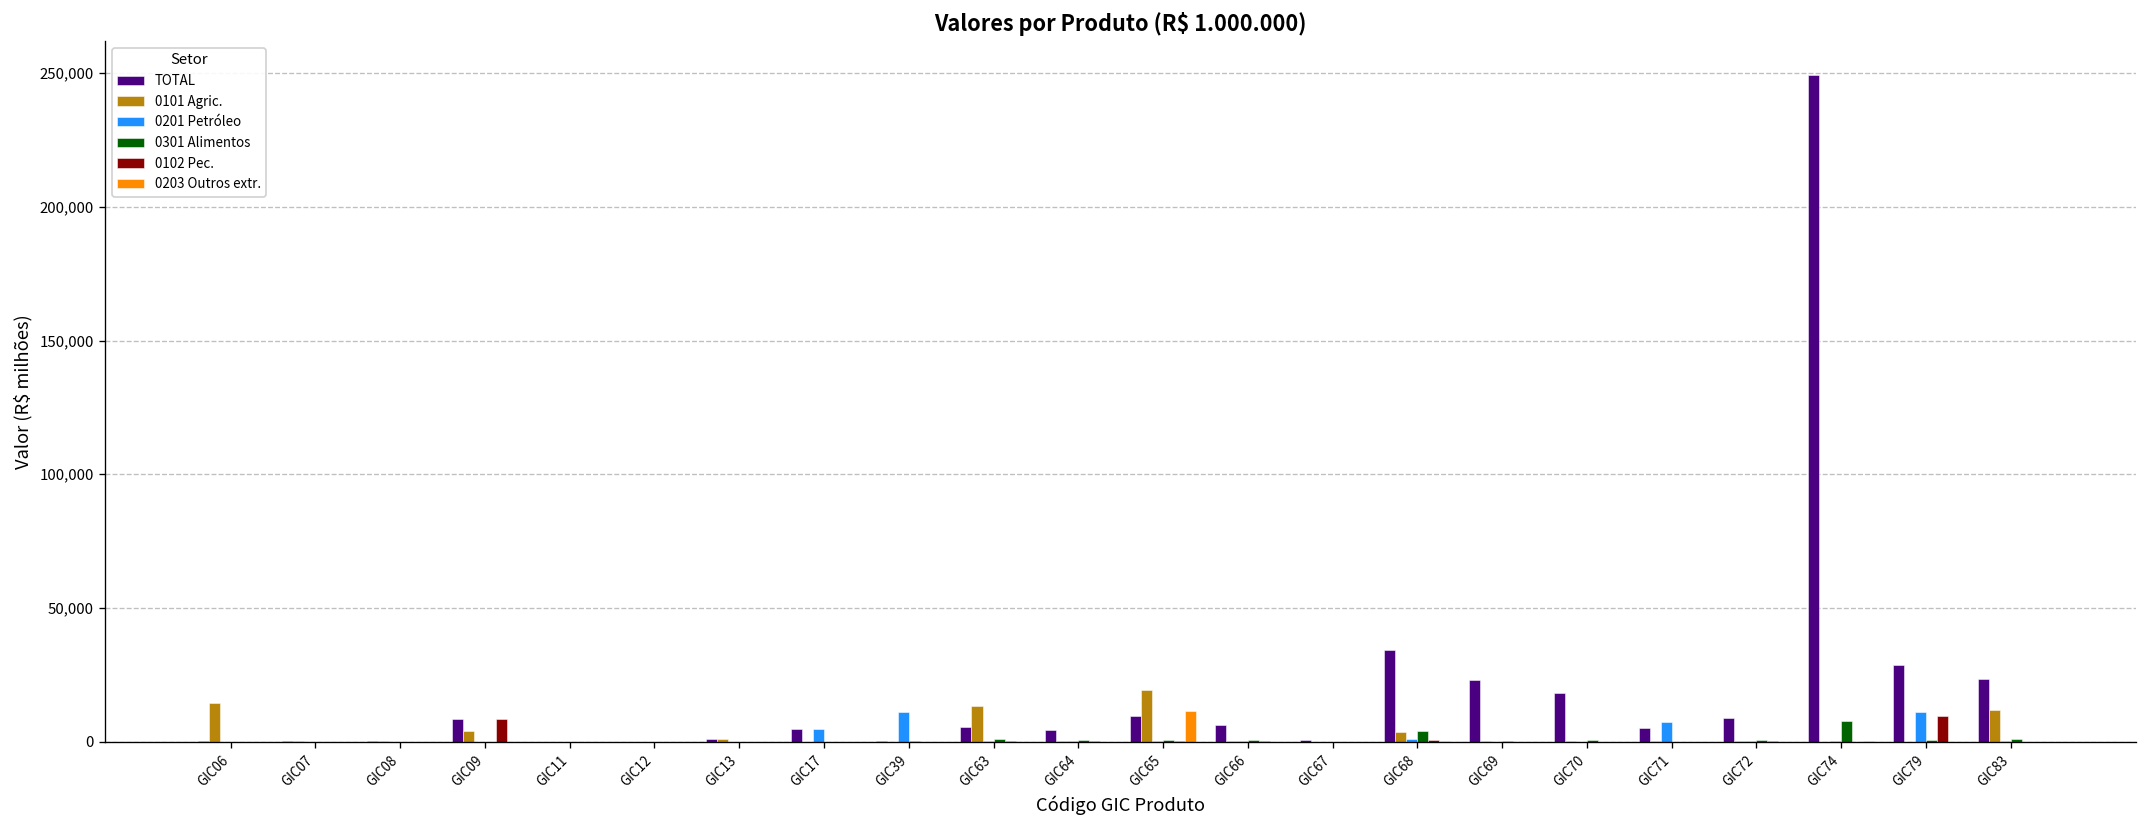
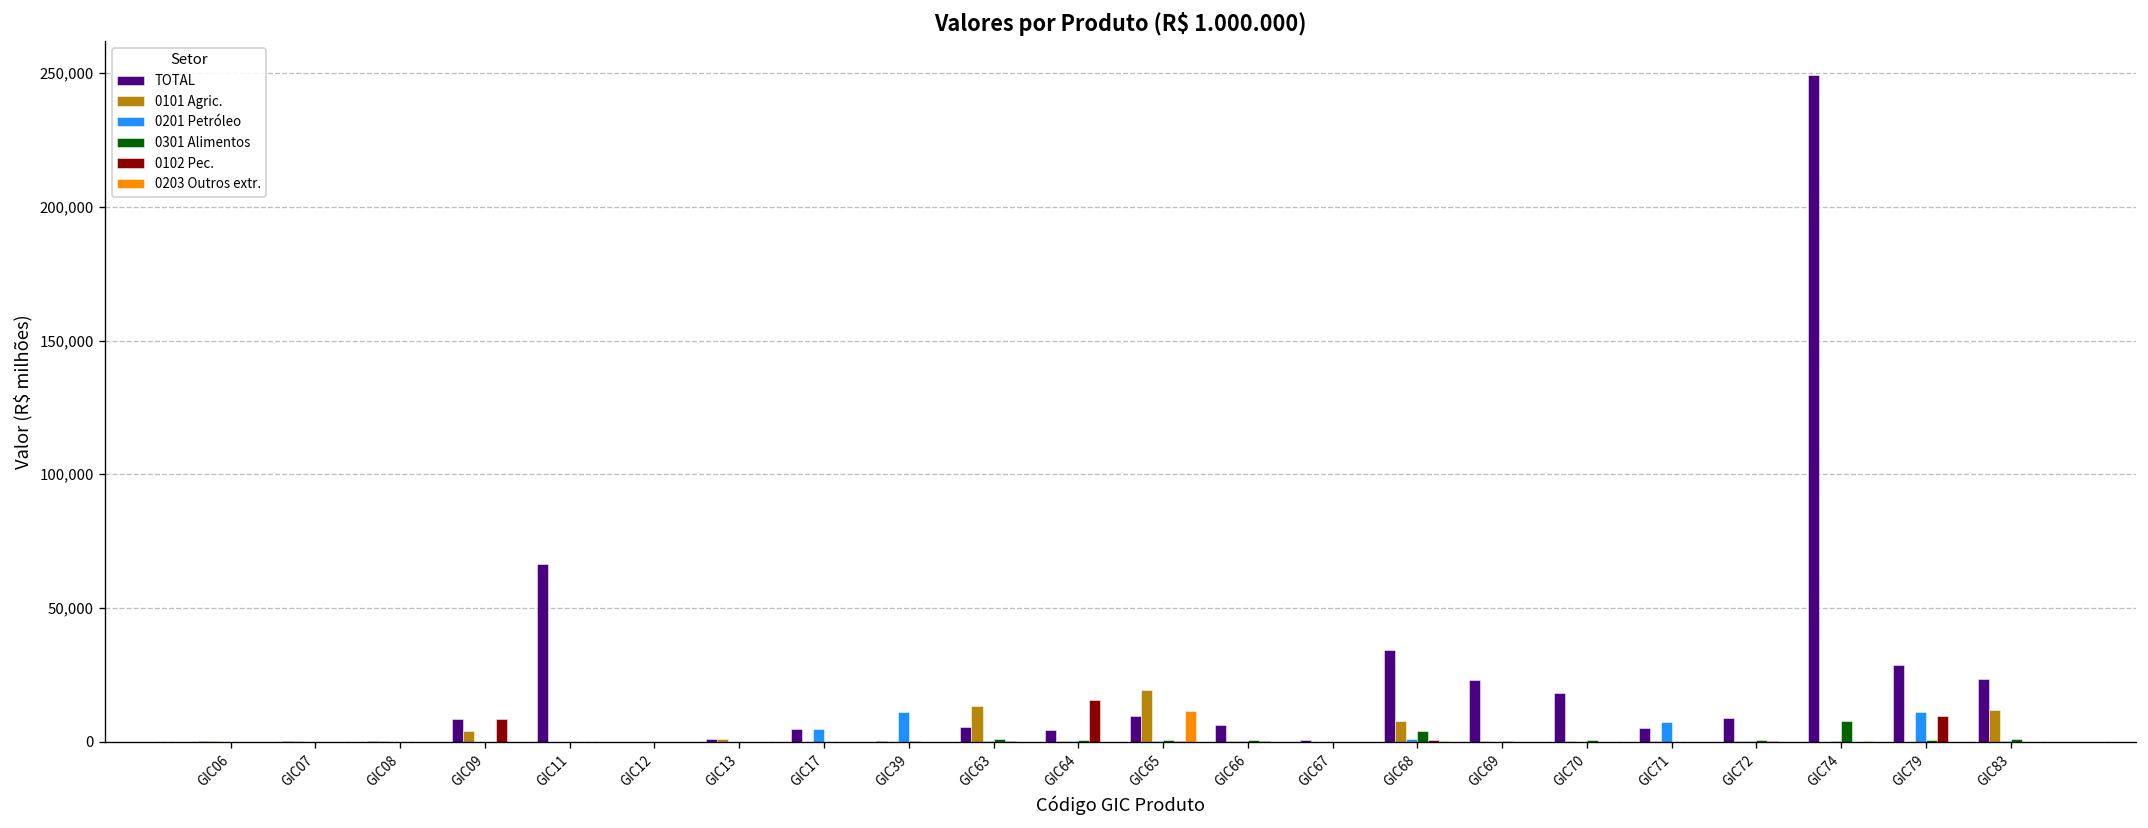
  {
    "TOTAL": {
      "GIC09": "8,000",
-     "GIC11": "0",
+     "GIC11": "66,000",
      "GIC17": "5,000",
      "GIC63": "5,000",
      "GIC64": "5,000",
      "GIC65": "9,000",
      "GIC66": "6,000",
      "GIC68": "34,000",
      "GIC69": "23,000",
      "GIC70": "18,000",
      "GIC71": "5,000",
      "GIC72": "9,000",
      "GIC74": "249,000",
      "GIC79": "29,000",
      "GIC83": "23,000"
    },
    "0101 Agric.": {
-     "GIC06": "15,000",
+     "GIC06": "0",
      "GIC09": "4,000",
      "GIC11": "0",
      "GIC12": "0",
      "GIC17": "0",
      "GIC39": "0",
      "GIC63": "13,000",
      "GIC65": "19,000",
      "GIC67": "0",
-     "GIC68": "4,000",
+     "GIC68": "8,000",
      "GIC74": "0",
      "GIC79": "0",
      "GIC83": "12,000"
    },
    "0201 Petróleo": {
      "GIC06": "0",
      "GIC07": "0",
      "GIC08": "0",
      "GIC09": "0",
      "GIC11": "0",
      "GIC12": "0",
      "GIC13": "0",
      "GIC17": "5,000",
      "GIC39": "11,000",
      "GIC67": "0",
      "GIC69": "0",
      "GIC71": "7,000",
      "GIC79": "11,000"
    },
    "0301 Alimentos": {
      "GIC06": "0",
      "GIC07": "0",
      "GIC08": "0",
      "GIC09": "0",
      "GIC11": "0",
      "GIC12": "0",
      "GIC13": "0",
      "GIC17": "0",
      "GIC67": "0",
      "GIC68": "4,000",
      "GIC71": "0",
      "GIC74": "8,000",
      "GIC83": "1,000"
    },
    "0102 Pec.": {
      "GIC06": "0",
      "GIC07": "0",
      "GIC08": "0",
      "GIC09": "8,000",
      "GIC13": "0",
      "GIC17": "0",
      "GIC39": "0",
-     "GIC64": "0",
+     "GIC64": "16,000",
      "GIC67": "0",
      "GIC69": "0",
      "GIC74": "0",
      "GIC79": "10,000",
      "GIC83": "0"
    },
    "0203 Outros extr.": {
      "GIC06": "0",
      "GIC07": "0",
      "GIC08": "0",
      "GIC09": "0",
      "GIC11": "0",
      "GIC12": "0",
      "GIC13": "0",
      "GIC17": "0",
      "GIC39": "0",
      "GIC65": "11,000",
      "GIC67": "0",
      "GIC71": "0"
    }
  }
